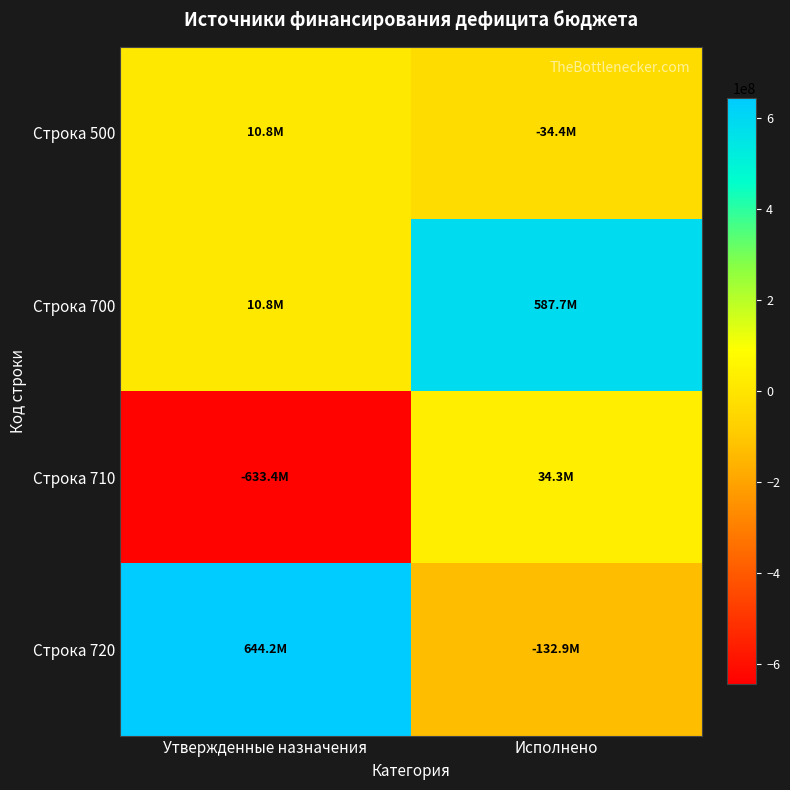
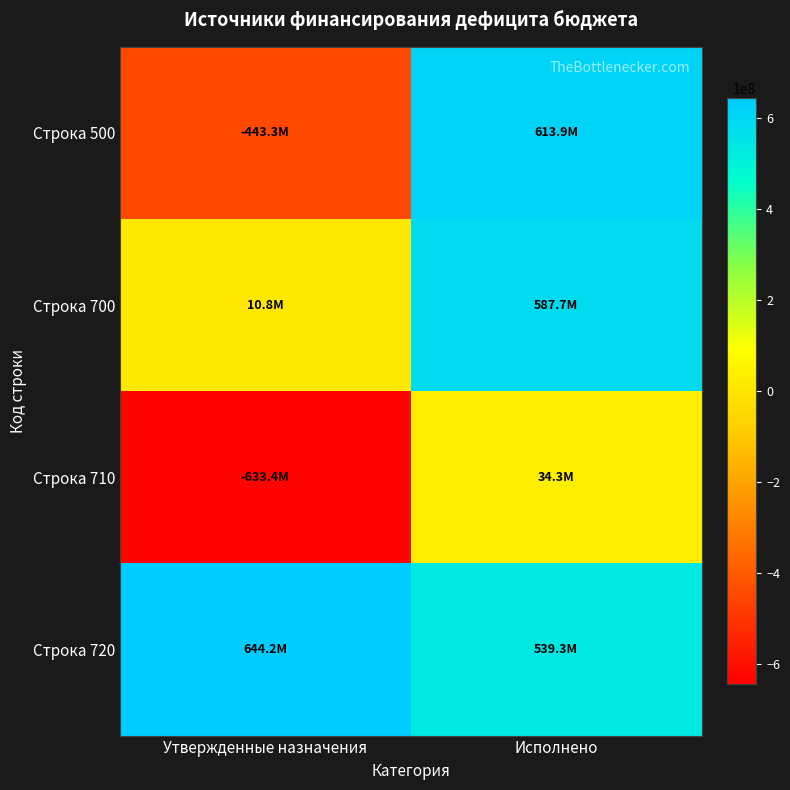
  {
    "Строка 500": {
-     "Утвержденные назначения": "10.8M",
-     "Исполнено": "-34.4M"
+     "Утвержденные назначения": "-443.3M",
+     "Исполнено": "613.9M"
    },
    "Строка 700": {
      "Утвержденные назначения": "10.8M",
      "Исполнено": "587.7M"
    },
    "Строка 710": {
      "Утвержденные назначения": "-633.4M",
      "Исполнено": "34.3M"
    },
    "Строка 720": {
      "Утвержденные назначения": "644.2M",
-     "Исполнено": "-132.9M"
+     "Исполнено": "539.3M"
    }
  }
